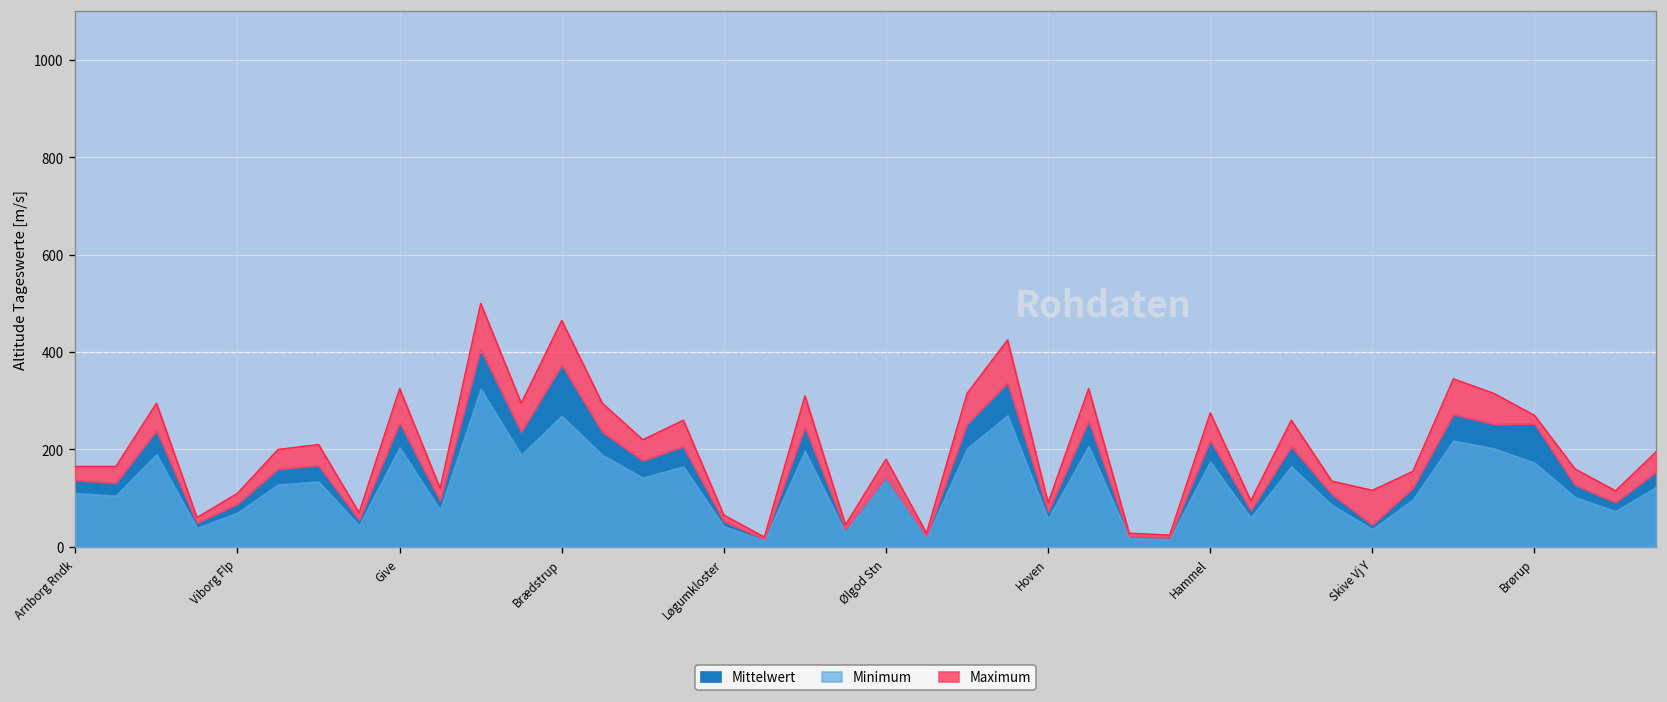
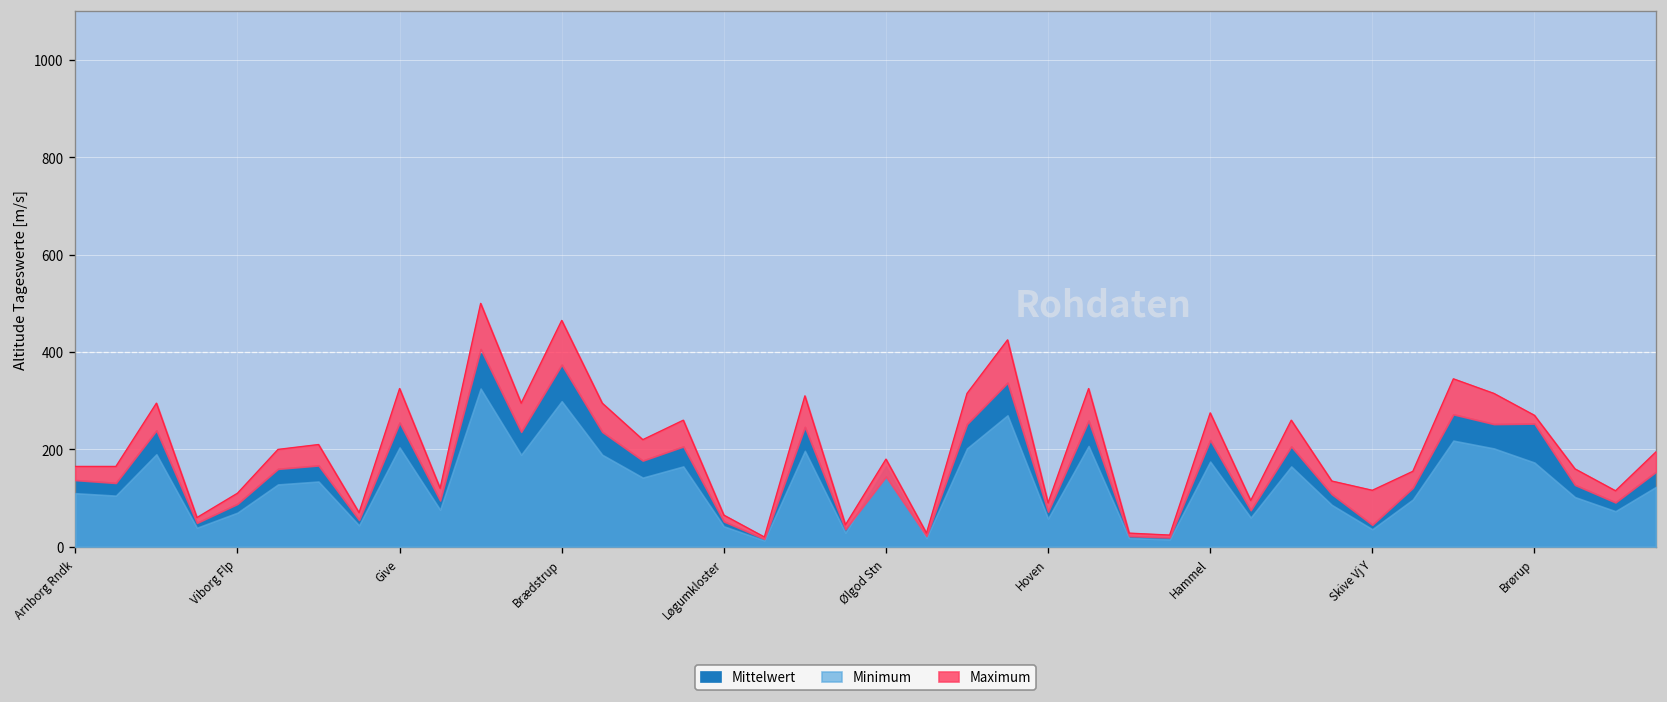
  {
    "Maximum": {
      "Arnborg Rndk": 170,
      "Viborg Flp": 110,
      "Give": 330,
      "Brædstrup": 470,
      "Løgumkloster": 70,
      "Ølgod Stn": 180,
      "Hoven": 90,
      "Hammel": 280,
      "Skive Vj Y": 120,
      "Brørup": 270
    },
    "Mittelwert": {
      "Arnborg Rndk": 140,
      "Viborg Flp": 90,
      "Give": 260,
      "Brædstrup": 370,
      "Løgumkloster": 50,
      "Ølgod Stn": 140,
      "Hoven": 70,
      "Hammel": 220,
      "Skive Vj Y": 50,
      "Brørup": 250
    },
    "Minimum": {
      "Arnborg Rndk": 110,
      "Viborg Flp": 70,
      "Give": 200,
-     "Brædstrup": 270,
+     "Brædstrup": 300,
      "Løgumkloster": 40,
      "Ølgod Stn": 170,
      "Hoven": 60,
      "Hammel": 180,
      "Skive Vj Y": 40,
      "Brørup": 170
    }
  }
